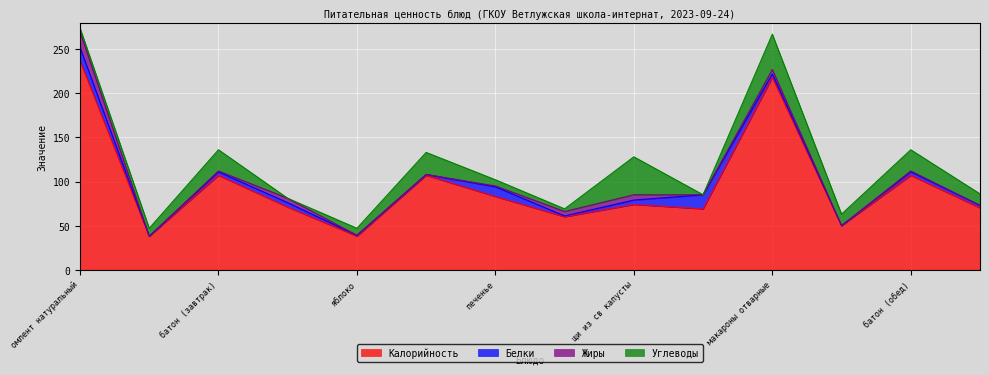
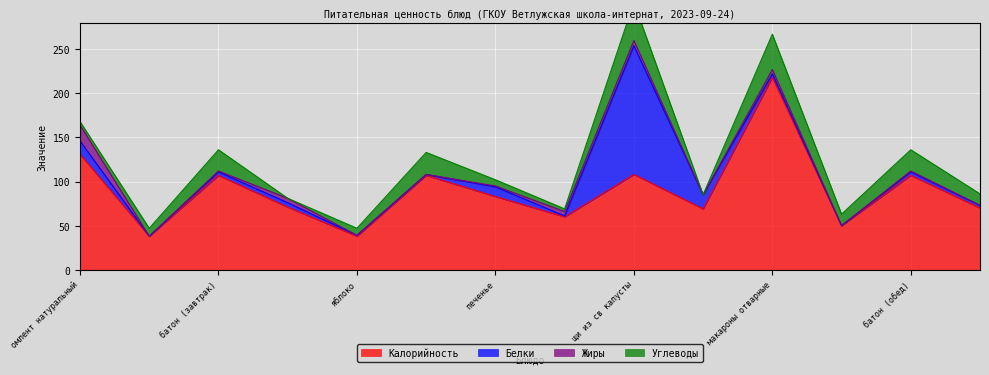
  {
    "Калорийность": {
-     "омлент натуральный": 240,
+     "омлент натуральный": 130,
      "батон (завтрак)": 110,
      "печенье": 80,
-     "щи из св капусты": 70,
+     "щи из св капусты": 110,
      "макароны отварные": 220,
      "батон (обед)": 110
    },
    "Белки": {
      "омлент натуральный": 20,
-     "щи из св капусты": 10,
+     "щи из св капусты": 150,
      "макароны отварные": 0
    },
    "Жиры": {
      "омлент натуральный": 20,
      "щи из св капусты": 10,
      "макароны отварные": 10
    },
    "Углеводы": {
      "омлент натуральный": 0,
      "батон (завтрак)": 20,
      "яблоко": 10,
      "печенье": 10,
      "макароны отварные": 40,
      "батон (обед)": 20
    }
  }
